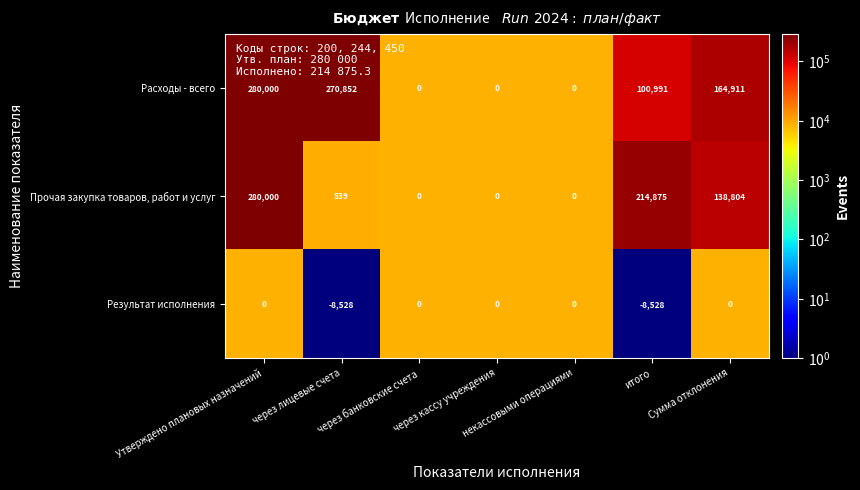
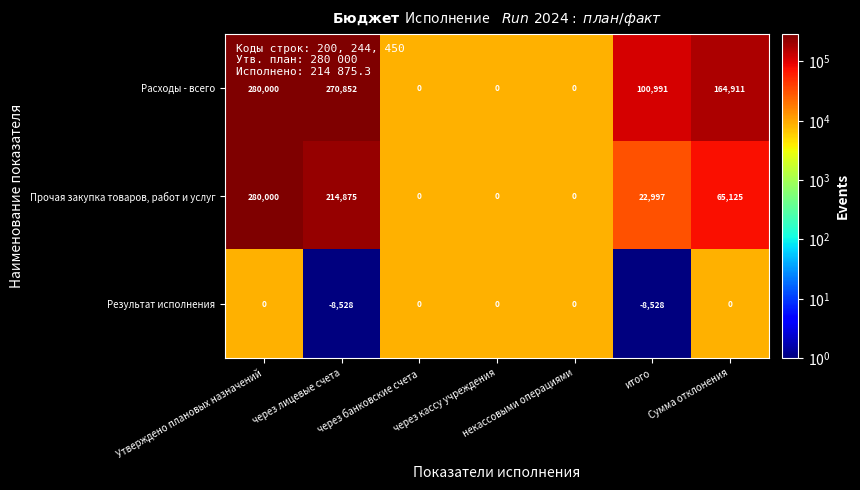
  {
    "Расходы - всего": {
      "Утверждено плановых назначений": "280,000",
      "через банковские счета": "0",
      "через кассу учреждения": "0",
      "некассовыми операциями": "0",
      "итого": "100,991",
      "Сумма отклонения": "164,911"
    },
    "Прочая закупка товаров, работ и услуг": {
      "Утверждено плановых назначений": "280,000",
-     "через лицевые счета": "539",
+     "через лицевые счета": "214,875",
      "через банковские счета": "0",
      "через кассу учреждения": "0",
      "некассовыми операциями": "0",
-     "итого": "214,875",
-     "Сумма отклонения": "138,804"
+     "итого": "22,997",
+     "Сумма отклонения": "65,125"
    },
    "Результат исполнения": {
      "Утверждено плановых назначений": "0",
      "через лицевые счета": "-8,528",
      "через банковские счета": "0",
      "через кассу учреждения": "0",
      "некассовыми операциями": "0",
      "итого": "-8,528",
      "Сумма отклонения": "0"
    }
  }
